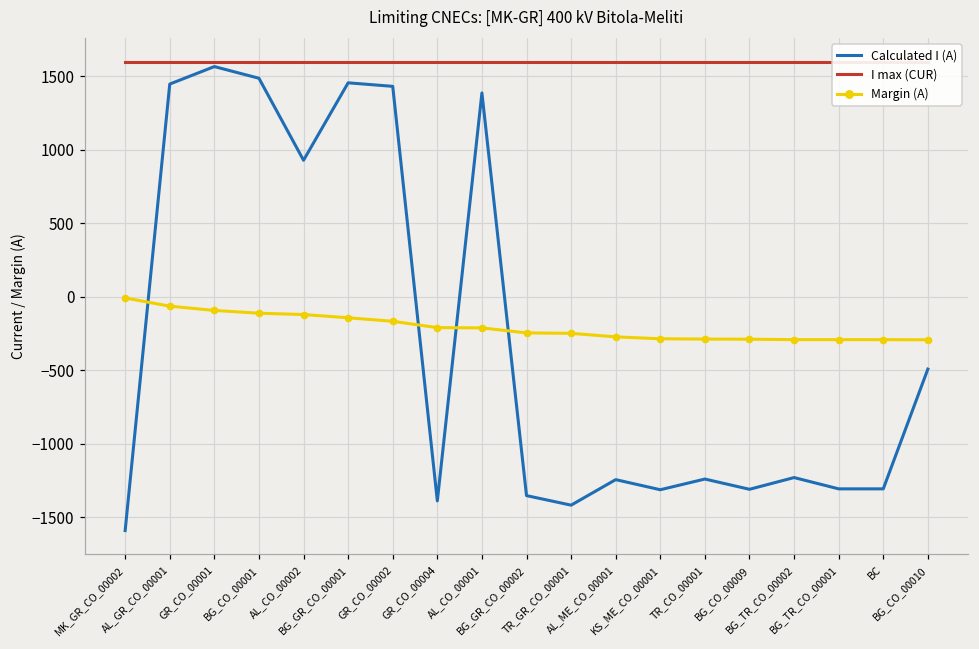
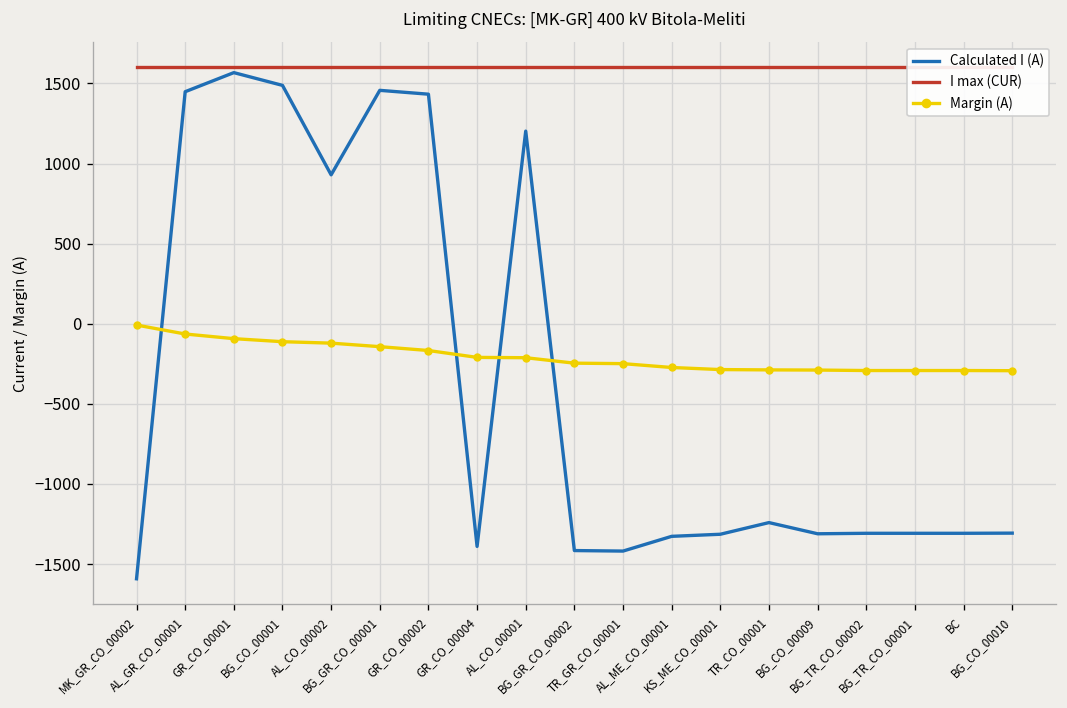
  {
    "Calculated I (A)": {
      "MK_GR_CO_00002": -1590,
      "AL_GR_CO_00001": 1450,
      "GR_CO_00001": 1570,
      "BG_CO_00001": 1490,
      "AL_CO_00002": 930,
      "BG_GR_CO_00001": 1460,
      "GR_CO_00002": 1430,
      "GR_CO_00004": -1390,
-     "AL_CO_00001": 1390,
-     "BG_GR_CO_00002": -1350,
+     "AL_CO_00001": 1200,
+     "BG_GR_CO_00002": -1420,
      "TR_GR_CO_00001": -1420,
-     "AL_ME_CO_00001": -1250,
+     "AL_ME_CO_00001": -1330,
      "KS_ME_CO_00001": -1310,
      "TR_CO_00001": -1240,
      "BG_CO_00009": -1310,
-     "BG_TR_CO_00002": -1230,
+     "BG_TR_CO_00002": -1310,
      "BG_TR_CO_00001": -1310,
      "BC": -1310,
-     "BG_CO_00010": -490
+     "BG_CO_00010": -1310
    },
    "I max (CUR)": {
      "MK_GR_CO_00002": 1600,
      "AL_GR_CO_00001": 1600,
      "GR_CO_00001": 1600,
      "BG_CO_00001": 1600,
      "AL_CO_00002": 1600,
      "BG_GR_CO_00001": 1600,
      "GR_CO_00002": 1600,
      "GR_CO_00004": 1600,
      "AL_CO_00001": 1600,
      "BG_GR_CO_00002": 1600,
      "TR_GR_CO_00001": 1600,
      "AL_ME_CO_00001": 1600,
      "KS_ME_CO_00001": 1600,
      "TR_CO_00001": 1600,
      "BG_CO_00009": 1600,
      "BG_TR_CO_00002": 1600
    },
    "Margin (A)": {
      "MK_GR_CO_00002": -10,
      "AL_GR_CO_00001": -60,
      "GR_CO_00001": -90,
      "BG_CO_00001": -110,
      "AL_CO_00002": -120,
      "BG_GR_CO_00001": -140,
      "GR_CO_00002": -170,
      "GR_CO_00004": -210,
      "AL_CO_00001": -210,
      "BG_GR_CO_00002": -250,
      "TR_GR_CO_00001": -250,
      "AL_ME_CO_00001": -270,
      "KS_ME_CO_00001": -290,
      "TR_CO_00001": -290,
      "BG_CO_00009": -290,
      "BG_TR_CO_00002": -290,
      "BG_TR_CO_00001": -290,
      "BC": -290,
      "BG_CO_00010": -290
    }
  }
